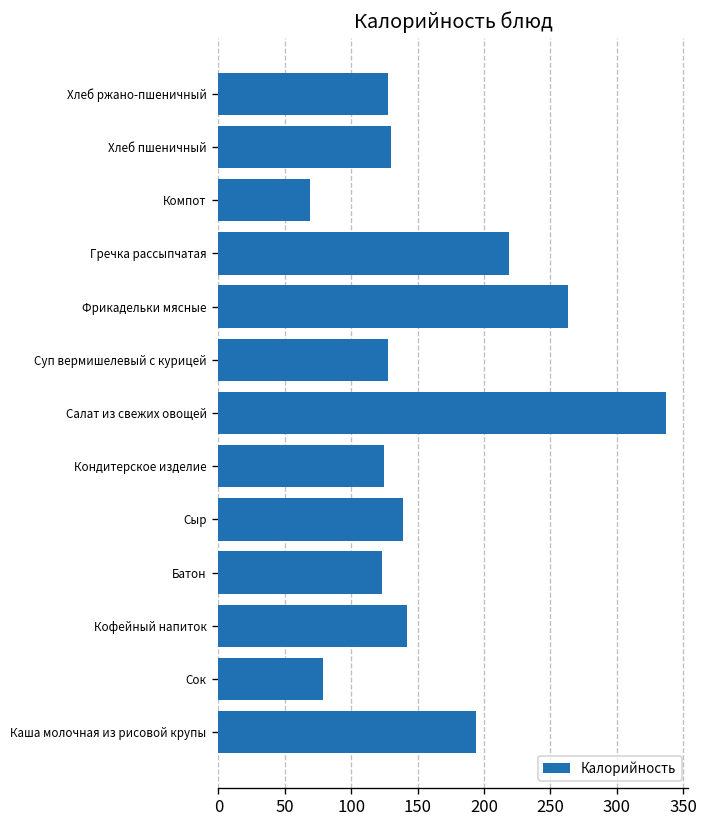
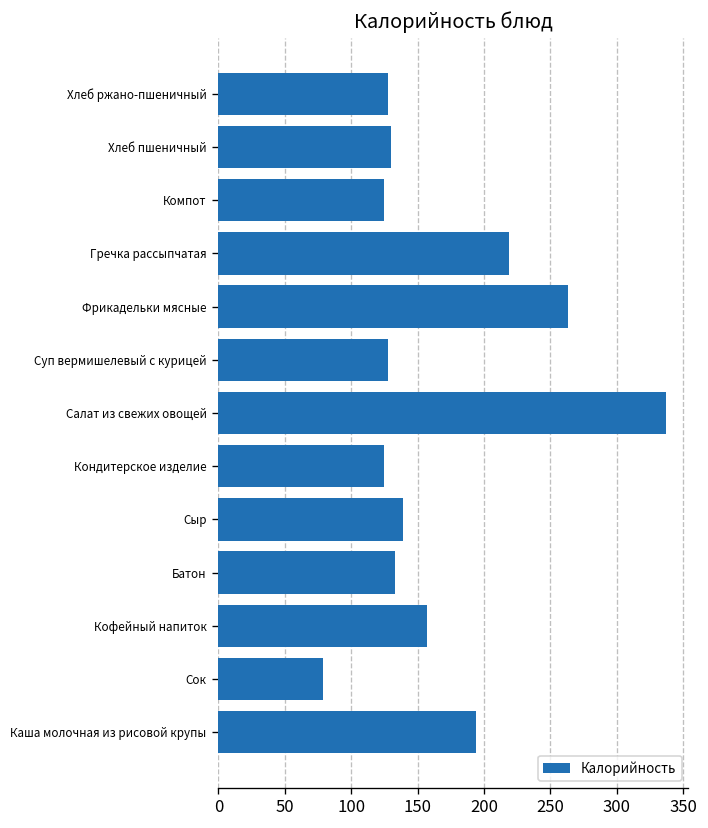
  {
    "Хлеб ржано-пшеничный": 128,
    "Хлеб пшеничный": 130,
-   "Компот": 69,
+   "Компот": 125,
    "Гречка рассыпчатая": 219,
    "Фрикадельки мясные": 263,
    "Суп вермишелевый с курицей": 128,
    "Салат из свежих овощей": 337,
    "Кондитерское изделие": 125,
    "Сыр": 139,
-   "Батон": 123,
-   "Кофейный напиток": 142,
+   "Батон": 133,
+   "Кофейный напиток": 157,
    "Сок": 79,
    "Каша молочная из рисовой крупы": 194
  }
